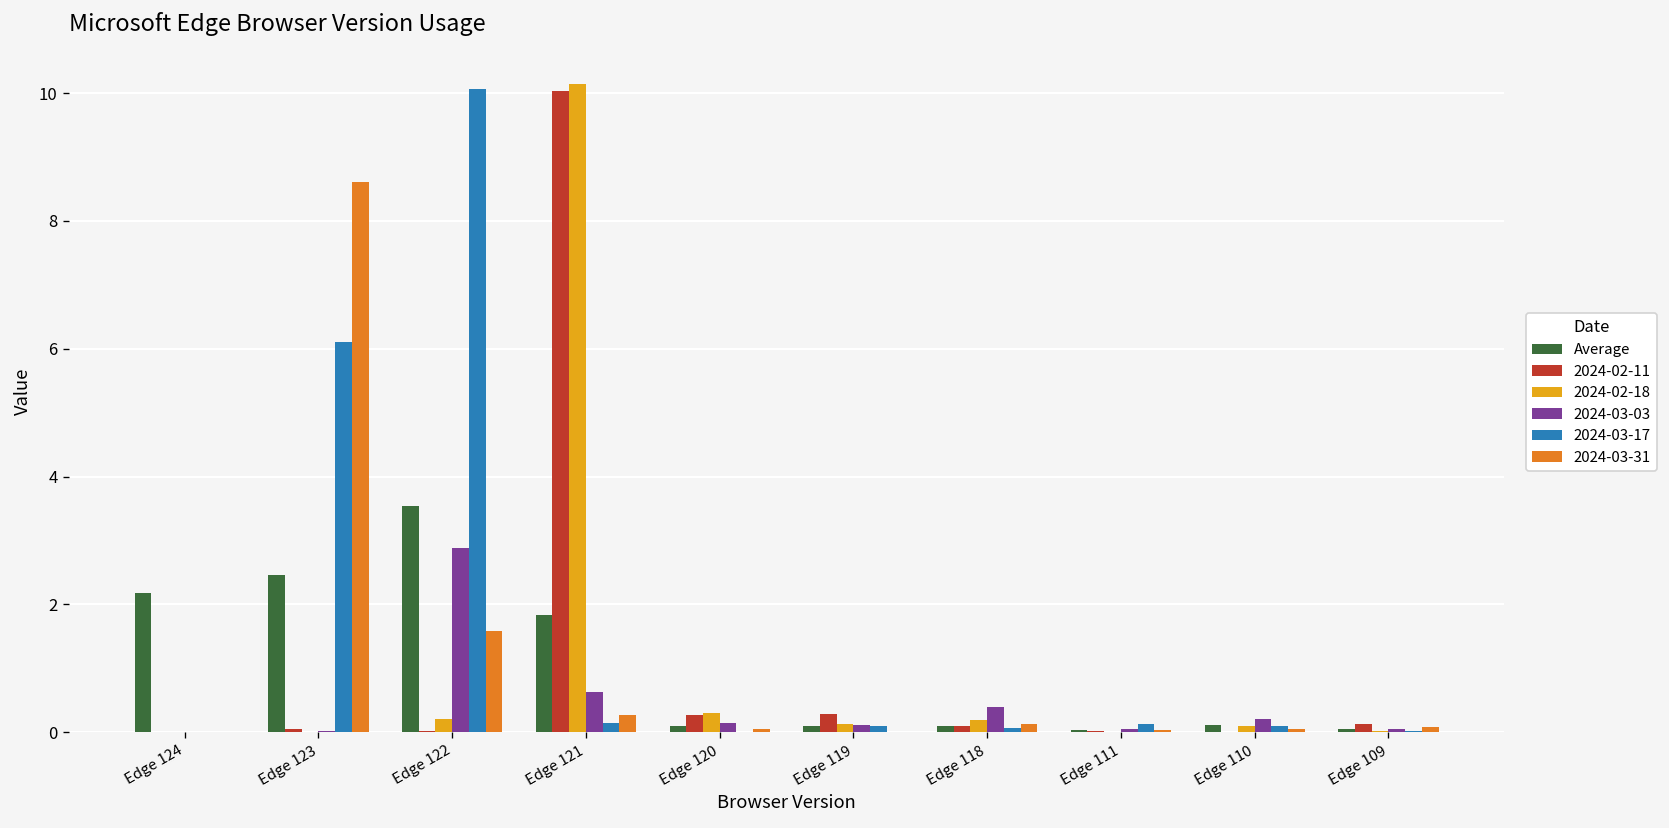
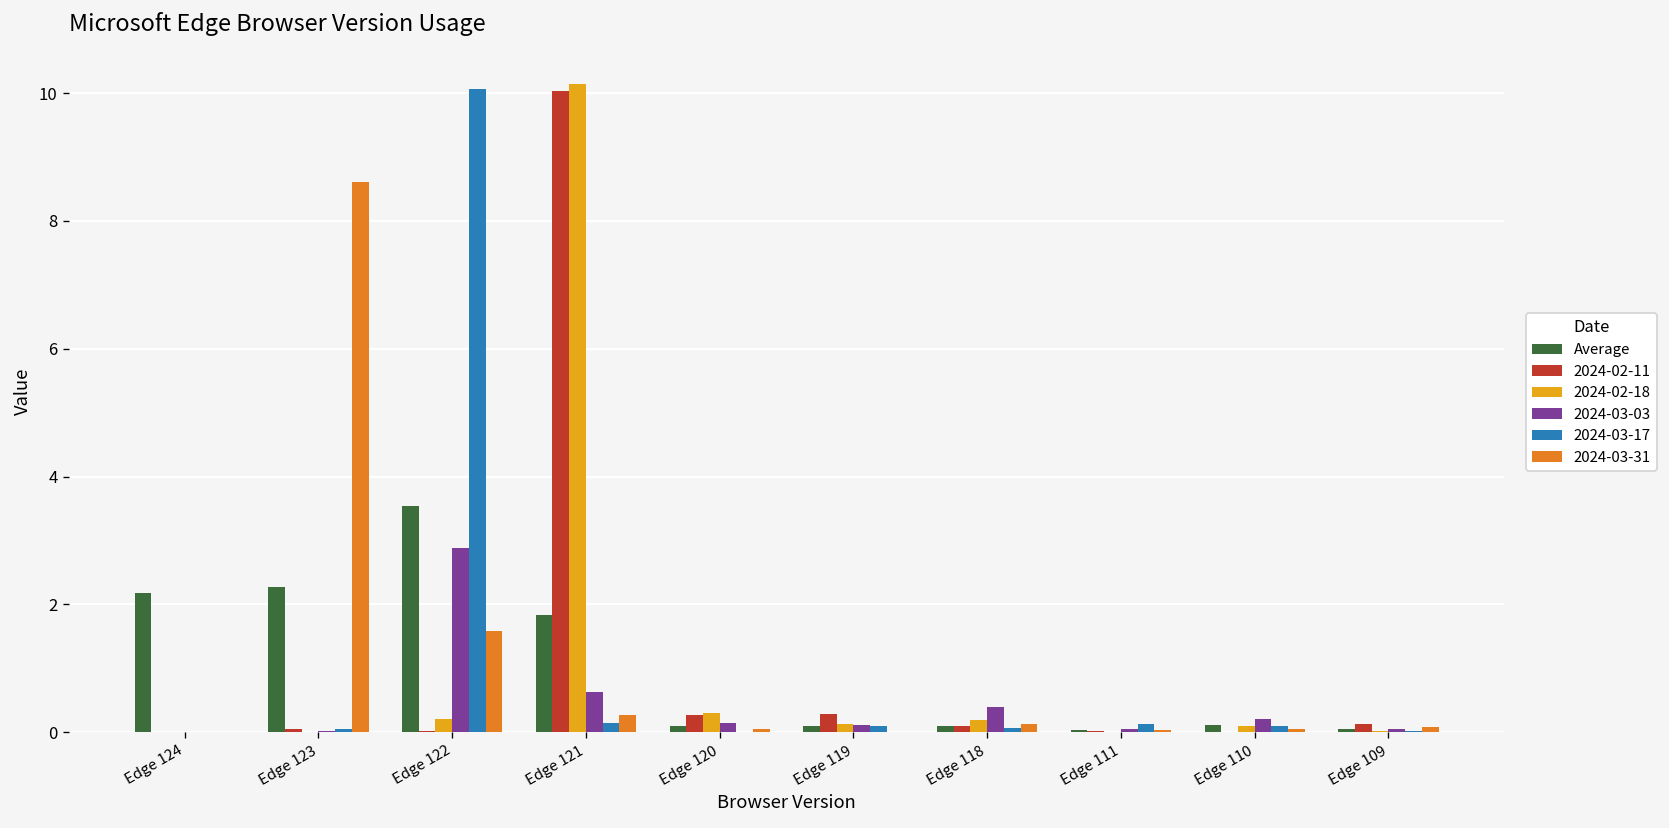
  {
    "Average": {
      "Edge 124": 2.2,
-     "Edge 123": 2.5,
+     "Edge 123": 2.3,
      "Edge 122": 3.5,
      "Edge 121": 1.8,
      "Edge 120": 0.1,
      "Edge 119": 0.1,
      "Edge 118": 0.1,
      "Edge 110": 0.1,
      "Edge 109": 0.1
    },
    "2024-02-11": {
      "Edge 124": 0.0,
      "Edge 123": 0.1,
      "Edge 121": 10.0,
      "Edge 120": 0.3,
      "Edge 119": 0.3,
      "Edge 118": 0.1,
      "Edge 110": 0.0,
      "Edge 109": 0.1
    },
    "2024-03-03": {
      "Edge 124": 0.0,
      "Edge 122": 2.9,
      "Edge 121": 0.6,
      "Edge 120": 0.1,
      "Edge 119": 0.1,
      "Edge 118": 0.4,
      "Edge 111": 0.1,
      "Edge 110": 0.2,
      "Edge 109": 0.1
    },
    "2024-03-17": {
      "Edge 124": 0.0,
-     "Edge 123": 6.1,
+     "Edge 123": 0.1,
      "Edge 122": 10.1,
      "Edge 121": 0.2,
      "Edge 120": 0.0,
      "Edge 119": 0.1,
      "Edge 118": 0.1,
      "Edge 111": 0.1,
      "Edge 110": 0.1
    }
  }
